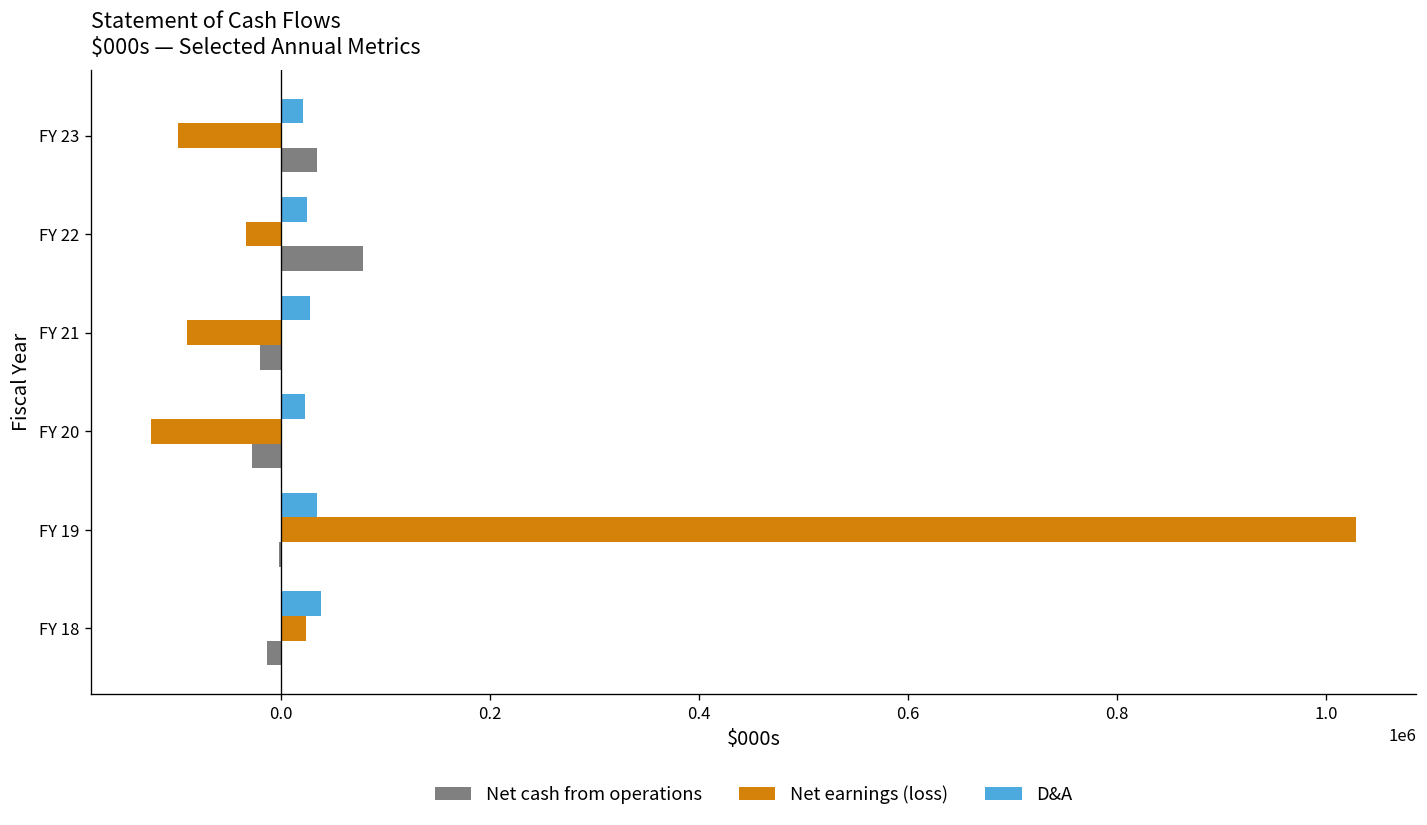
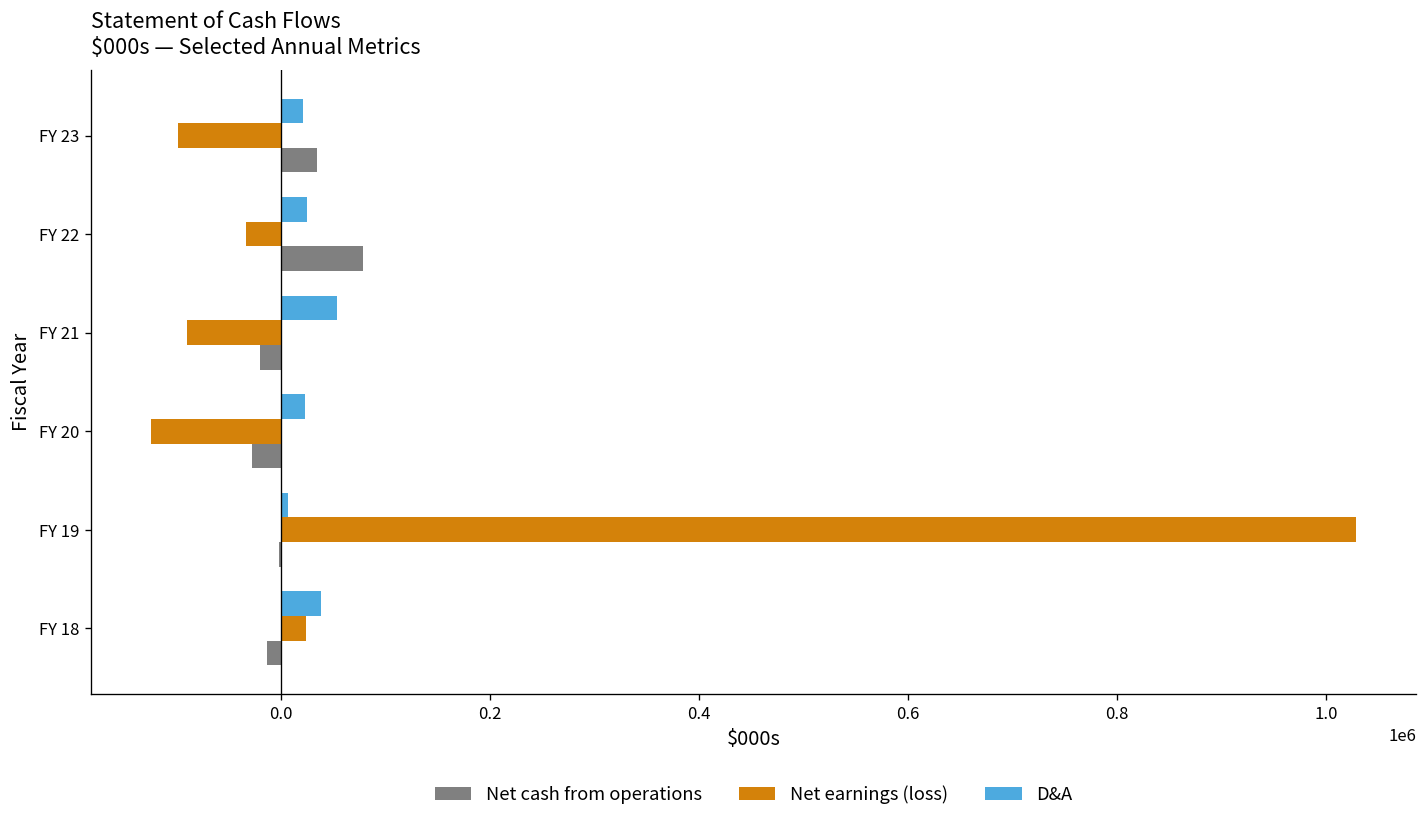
  {
    "Net cash from operations": {
      "FY 23": 30000,
      "FY 22": 80000,
      "FY 21": -20000,
      "FY 20": -30000,
      "FY 18": -10000
    },
    "Net earnings (loss)": {
      "FY 23": -100000,
      "FY 22": -30000,
      "FY 21": -90000,
      "FY 20": -120000,
      "FY 19": 1030000,
      "FY 18": 20000
    },
    "D&A": {
      "FY 23": 20000,
      "FY 22": 20000,
-     "FY 21": 30000,
+     "FY 21": 50000,
      "FY 20": 20000,
-     "FY 19": 30000,
+     "FY 19": 10000,
      "FY 18": 40000
    }
  }
